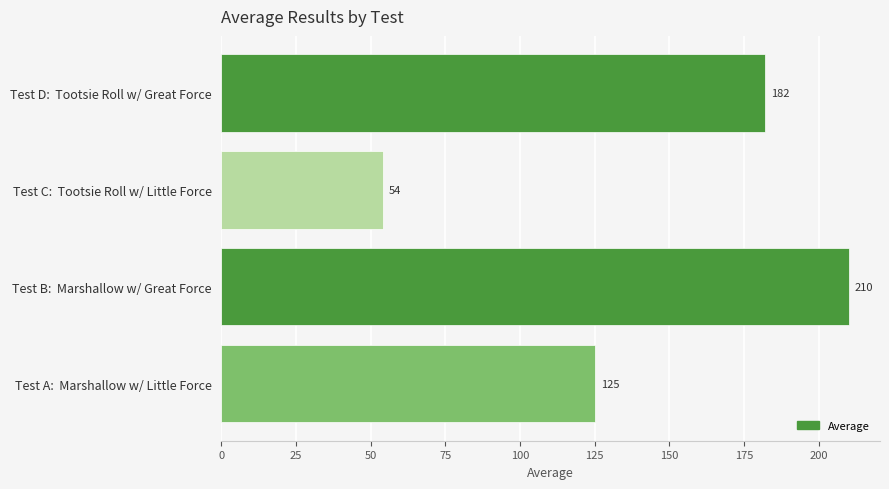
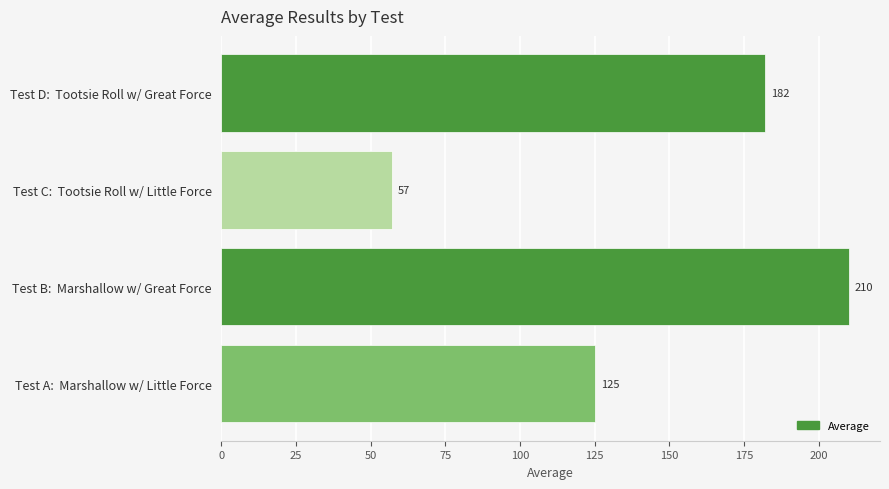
  {
    "Test D: Tootsie Roll w/ Great Force": 182,
-   "Test C: Tootsie Roll w/ Little Force": 54,
+   "Test C: Tootsie Roll w/ Little Force": 57,
    "Test B: Marshallow w/ Great Force": 210,
    "Test A: Marshallow w/ Little Force": 125
  }
